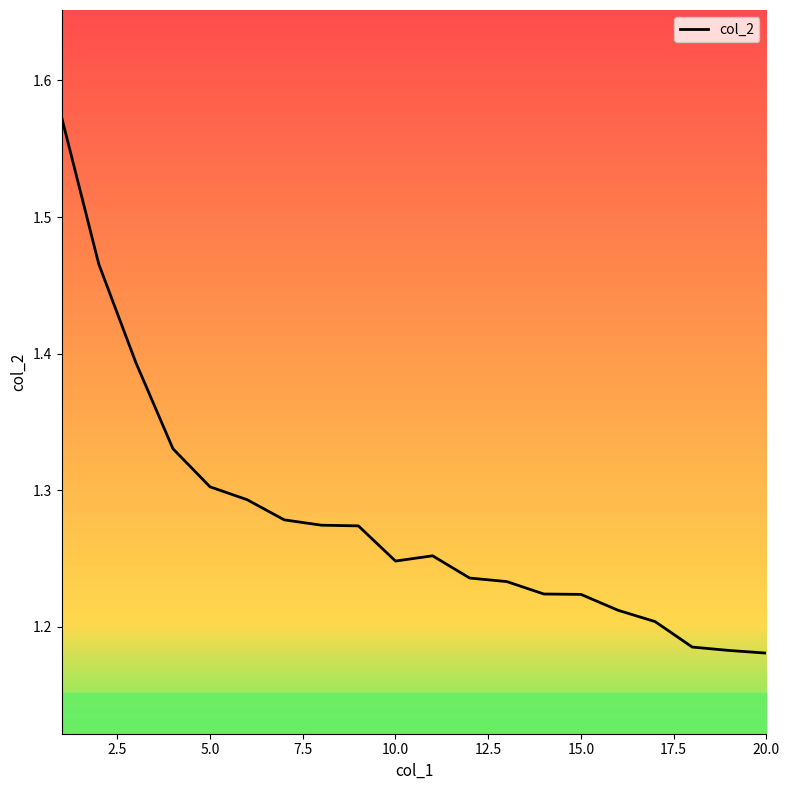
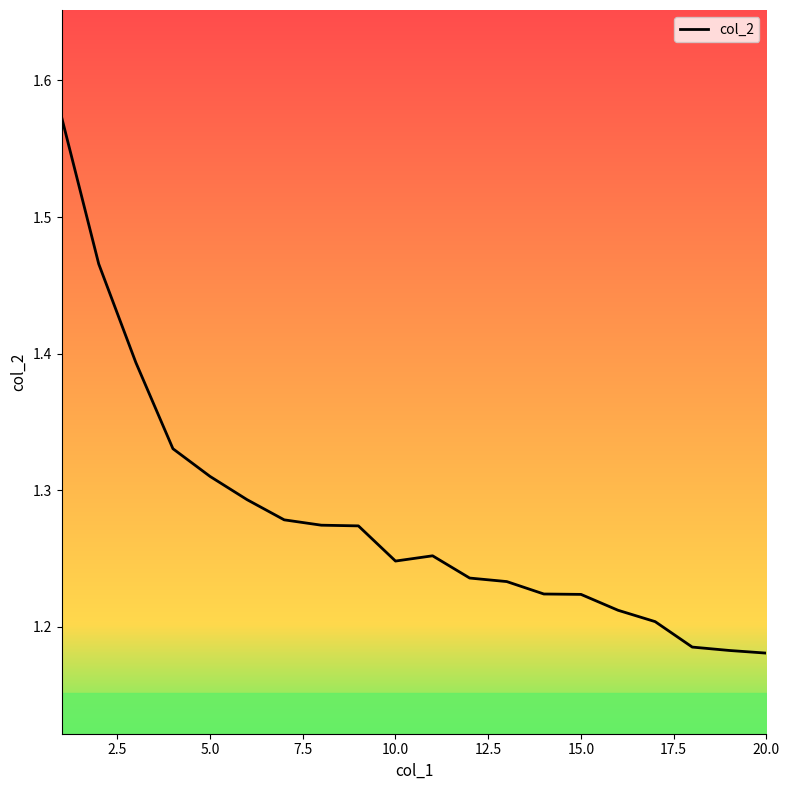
  {
    "col_2": {
-     "5.0": 1.302,
+     "5.0": 1.310,
      "10.0": 1.248,
      "15.0": 1.224,
      "20.0": 1.181
    }
  }
